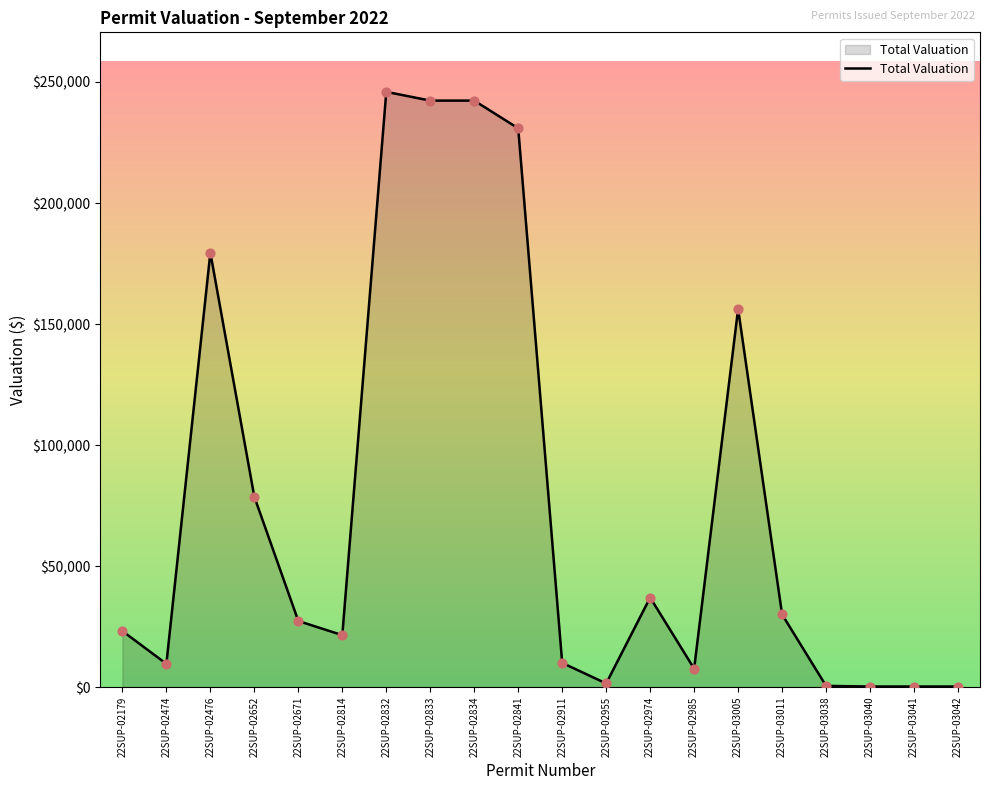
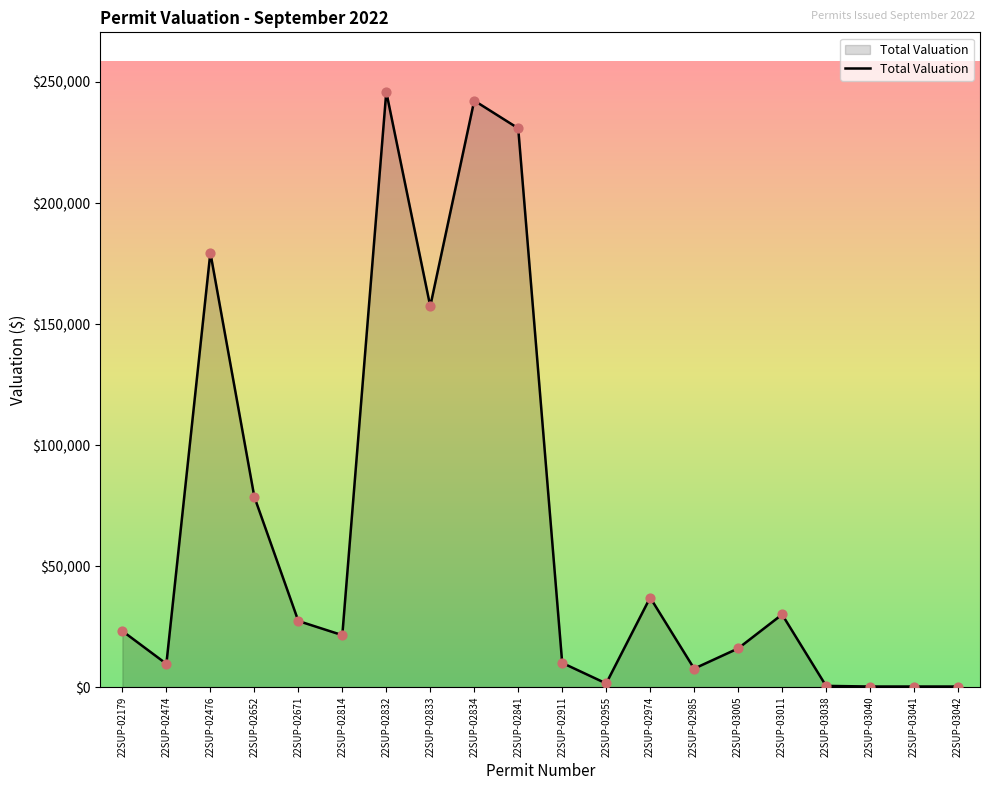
  {
    "22SUP-02179": "$23,000",
    "22SUP-02474": "$10,000",
    "22SUP-02476": "$179,000",
    "22SUP-02652": "$79,000",
    "22SUP-02671": "$27,000",
    "22SUP-02814": "$21,000",
    "22SUP-02832": "$246,000",
-   "22SUP-02833": "$242,000",
+   "22SUP-02833": "$157,000",
    "22SUP-02834": "$242,000",
    "22SUP-02841": "$231,000",
    "22SUP-02911": "$10,000",
    "22SUP-02955": "$2,000",
    "22SUP-02974": "$37,000",
    "22SUP-02985": "$8,000",
-   "22SUP-03005": "$156,000",
+   "22SUP-03005": "$16,000",
    "22SUP-03011": "$30,000",
    "22SUP-03038": "$1,000",
    "22SUP-03040": "$0",
    "22SUP-03041": "$0",
    "22SUP-03042": "$0"
  }
